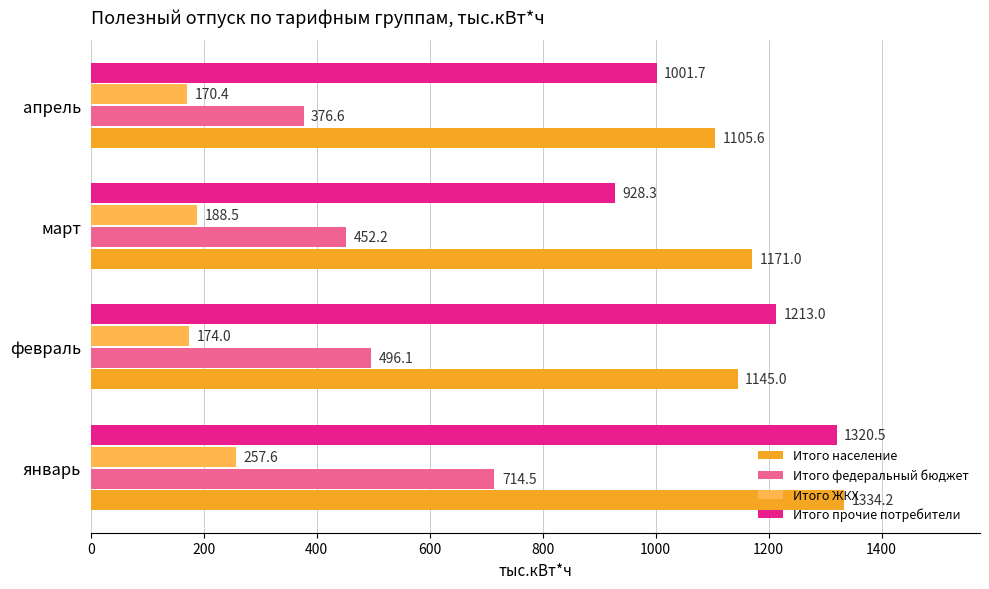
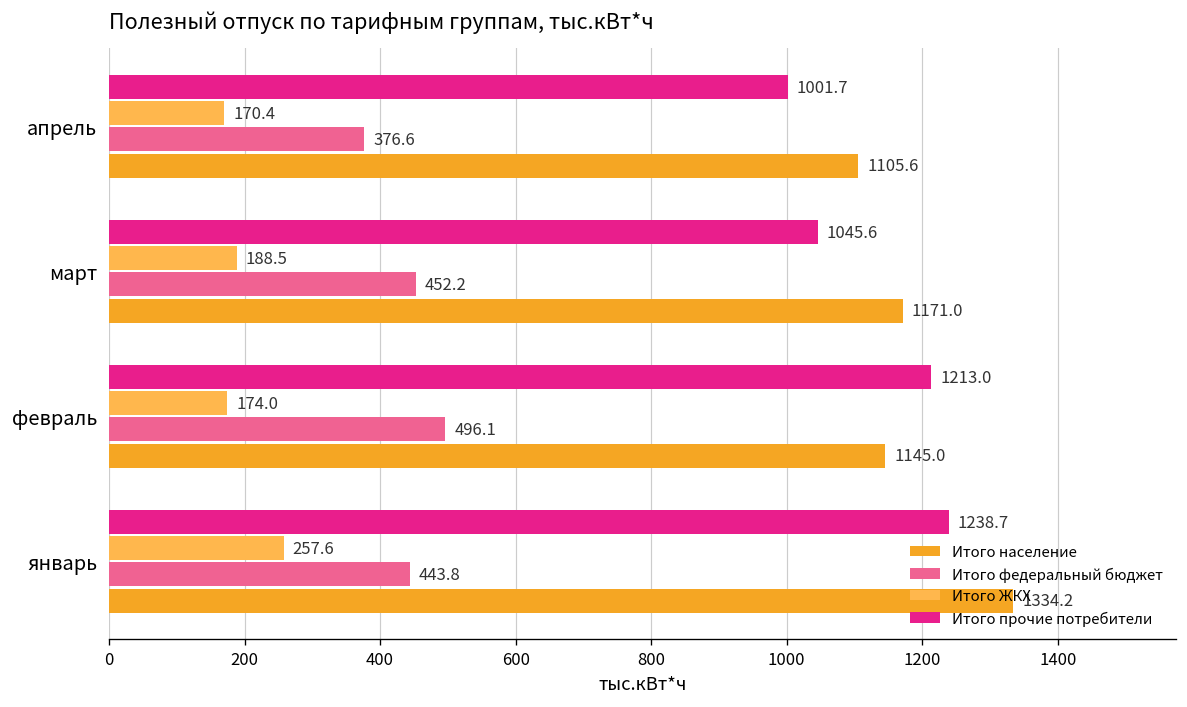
  {
    "Итого федеральный бюджет": {
      "апрель": 376.6,
      "март": 452.2,
      "февраль": 496.1,
-     "январь": 714.5
+     "январь": 443.8
    },
    "Итого прочие потребители": {
      "апрель": 1001.7,
-     "март": 928.3,
+     "март": 1045.6,
      "февраль": 1213.0,
-     "январь": 1320.5
+     "январь": 1238.7
    }
  }
